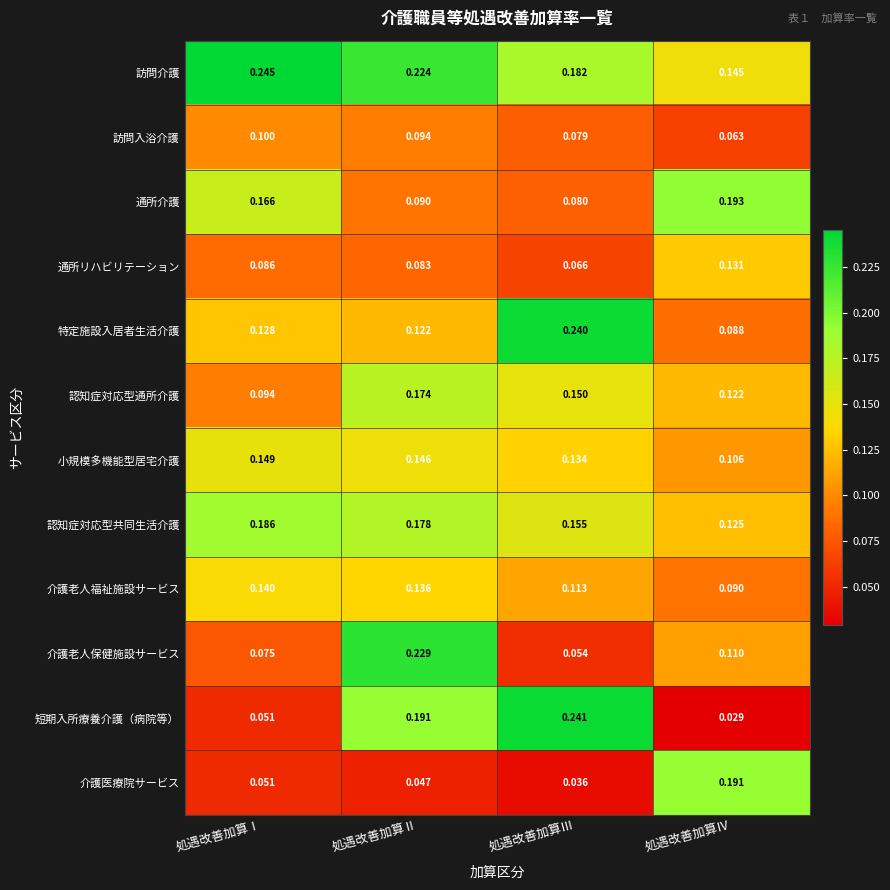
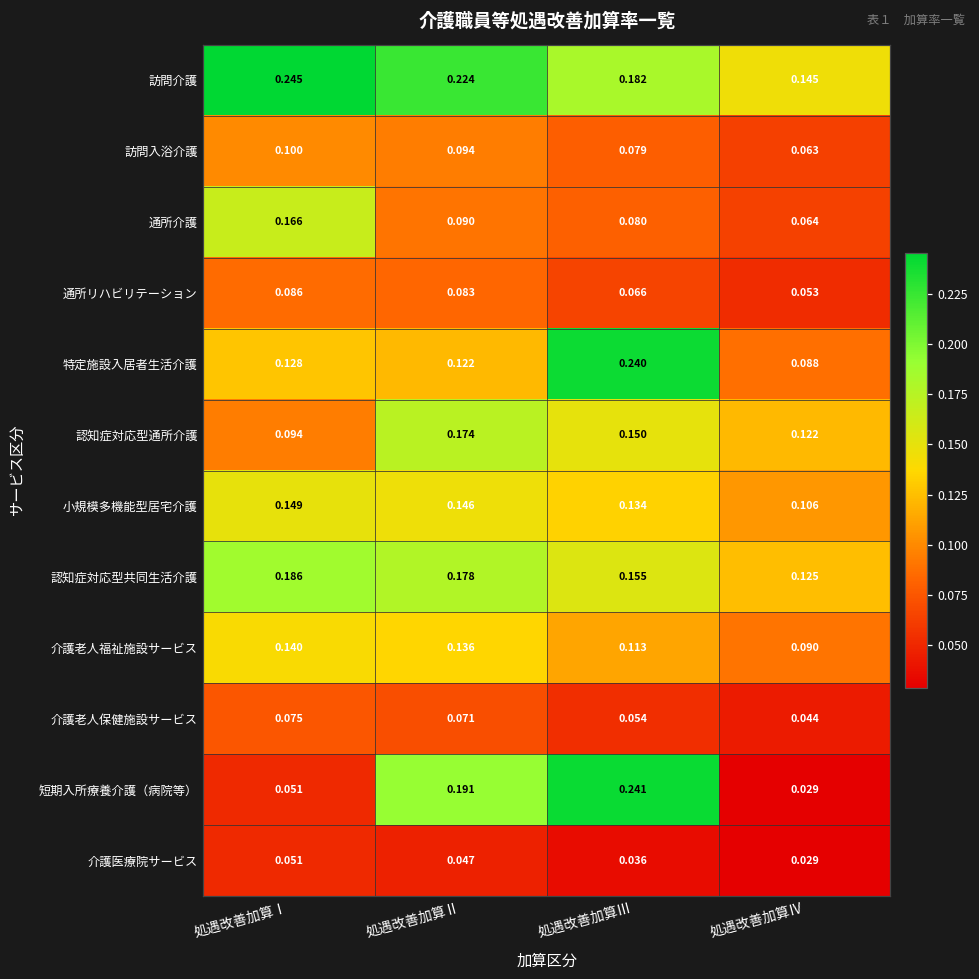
  {
    "訪問介護": {
      "処遇改善加算Ⅰ": 0.245,
      "処遇改善加算Ⅱ": 0.224,
      "処遇改善加算Ⅲ": 0.182,
      "処遇改善加算Ⅳ": 0.145
    },
    "訪問入浴介護": {
      "処遇改善加算Ⅰ": 0.100,
      "処遇改善加算Ⅱ": 0.094,
      "処遇改善加算Ⅲ": 0.079,
      "処遇改善加算Ⅳ": 0.063
    },
    "通所介護": {
      "処遇改善加算Ⅰ": 0.166,
      "処遇改善加算Ⅱ": 0.090,
      "処遇改善加算Ⅲ": 0.080,
-     "処遇改善加算Ⅳ": 0.193
+     "処遇改善加算Ⅳ": 0.064
    },
    "通所リハビリテーション": {
      "処遇改善加算Ⅰ": 0.086,
      "処遇改善加算Ⅱ": 0.083,
      "処遇改善加算Ⅲ": 0.066,
-     "処遇改善加算Ⅳ": 0.131
+     "処遇改善加算Ⅳ": 0.053
    },
    "特定施設入居者生活介護": {
      "処遇改善加算Ⅰ": 0.128,
      "処遇改善加算Ⅱ": 0.122,
      "処遇改善加算Ⅲ": 0.240,
      "処遇改善加算Ⅳ": 0.088
    },
    "認知症対応型通所介護": {
      "処遇改善加算Ⅰ": 0.094,
      "処遇改善加算Ⅱ": 0.174,
      "処遇改善加算Ⅲ": 0.150,
      "処遇改善加算Ⅳ": 0.122
    },
    "小規模多機能型居宅介護": {
      "処遇改善加算Ⅰ": 0.149,
      "処遇改善加算Ⅱ": 0.146,
      "処遇改善加算Ⅲ": 0.134,
      "処遇改善加算Ⅳ": 0.106
    },
    "認知症対応型共同生活介護": {
      "処遇改善加算Ⅰ": 0.186,
      "処遇改善加算Ⅱ": 0.178,
      "処遇改善加算Ⅲ": 0.155,
      "処遇改善加算Ⅳ": 0.125
    },
    "介護老人福祉施設サービス": {
      "処遇改善加算Ⅰ": 0.140,
      "処遇改善加算Ⅱ": 0.136,
      "処遇改善加算Ⅲ": 0.113,
      "処遇改善加算Ⅳ": 0.090
    },
    "介護老人保健施設サービス": {
      "処遇改善加算Ⅰ": 0.075,
-     "処遇改善加算Ⅱ": 0.229,
+     "処遇改善加算Ⅱ": 0.071,
      "処遇改善加算Ⅲ": 0.054,
-     "処遇改善加算Ⅳ": 0.110
+     "処遇改善加算Ⅳ": 0.044
    },
    "短期入所療養介護（病院等）": {
      "処遇改善加算Ⅰ": 0.051,
      "処遇改善加算Ⅱ": 0.191,
      "処遇改善加算Ⅲ": 0.241,
      "処遇改善加算Ⅳ": 0.029
    },
    "介護医療院サービス": {
      "処遇改善加算Ⅰ": 0.051,
      "処遇改善加算Ⅱ": 0.047,
      "処遇改善加算Ⅲ": 0.036,
-     "処遇改善加算Ⅳ": 0.191
+     "処遇改善加算Ⅳ": 0.029
    }
  }
